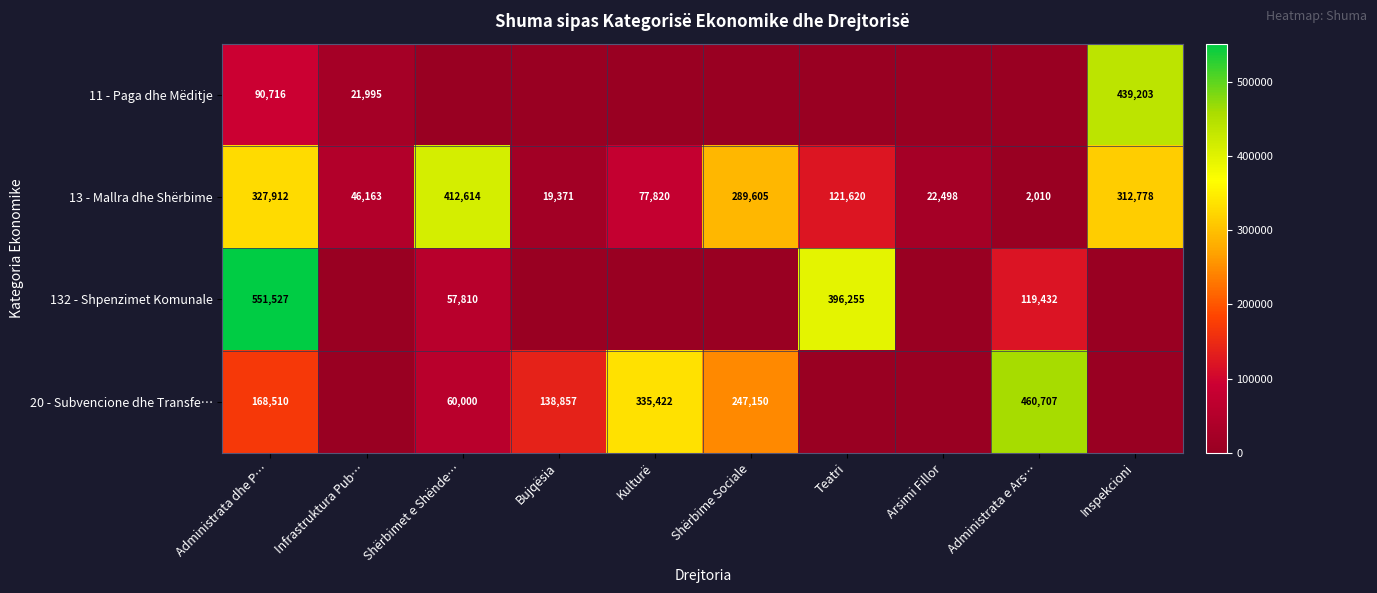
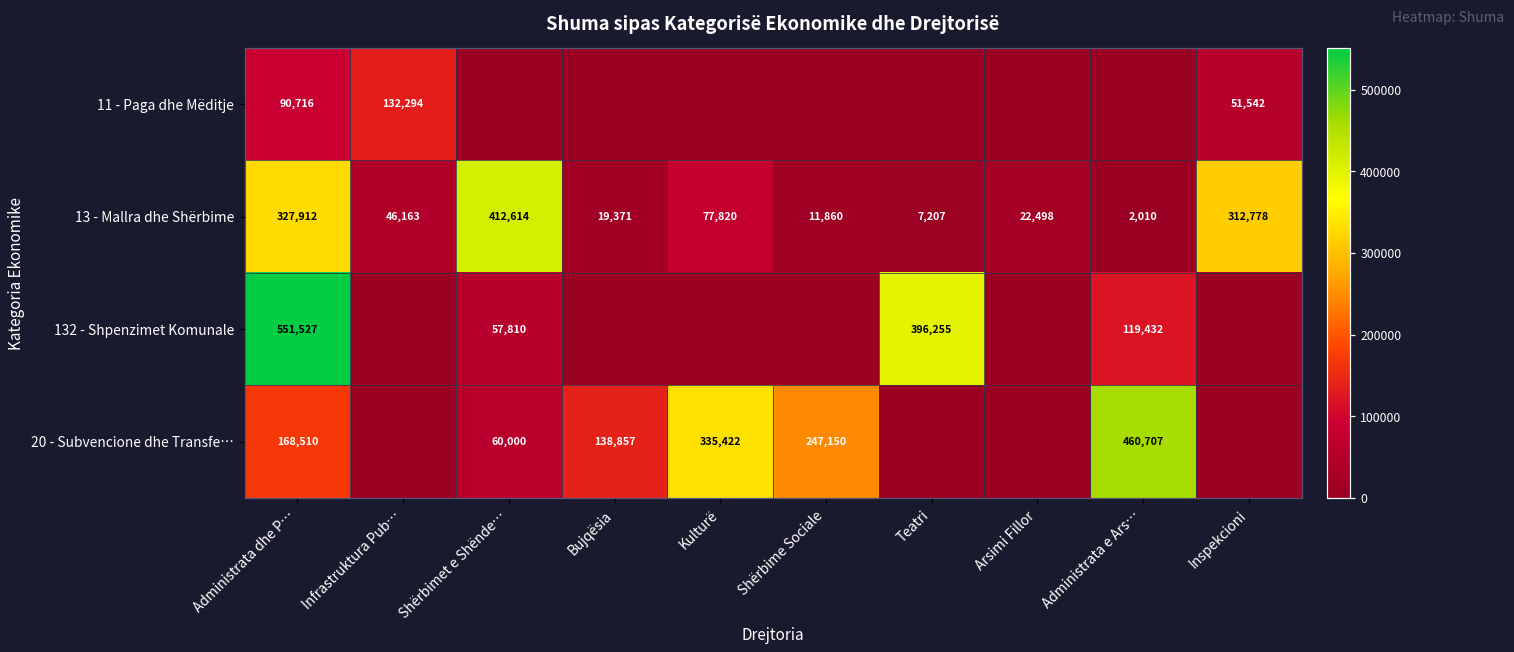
  {
    "11 - Paga dhe Mëditje": {
      "Administrata dhe P…": "90,716",
-     "Infrastruktura Pub…": "21,995",
-     "Inspekcioni": "439,203"
+     "Infrastruktura Pub…": "132,294",
+     "Inspekcioni": "51,542"
    },
    "13 - Mallra dhe Shërbime": {
      "Administrata dhe P…": "327,912",
      "Infrastruktura Pub…": "46,163",
      "Shërbimet e Shënde…": "412,614",
      "Bujqësia": "19,371",
      "Kulturë": "77,820",
-     "Shërbime Sociale": "289,605",
-     "Teatri": "121,620",
+     "Shërbime Sociale": "11,860",
+     "Teatri": "7,207",
      "Arsimi Fillor": "22,498",
      "Administrata e Ars…": "2,010",
      "Inspekcioni": "312,778"
    },
    "132 - Shpenzimet Komunale": {
      "Administrata dhe P…": "551,527",
      "Shërbimet e Shënde…": "57,810",
      "Teatri": "396,255",
      "Administrata e Ars…": "119,432"
    },
    "20 - Subvencione dhe Transfe…": {
      "Administrata dhe P…": "168,510",
      "Shërbimet e Shënde…": "60,000",
      "Bujqësia": "138,857",
      "Kulturë": "335,422",
      "Shërbime Sociale": "247,150",
      "Administrata e Ars…": "460,707"
    }
  }
